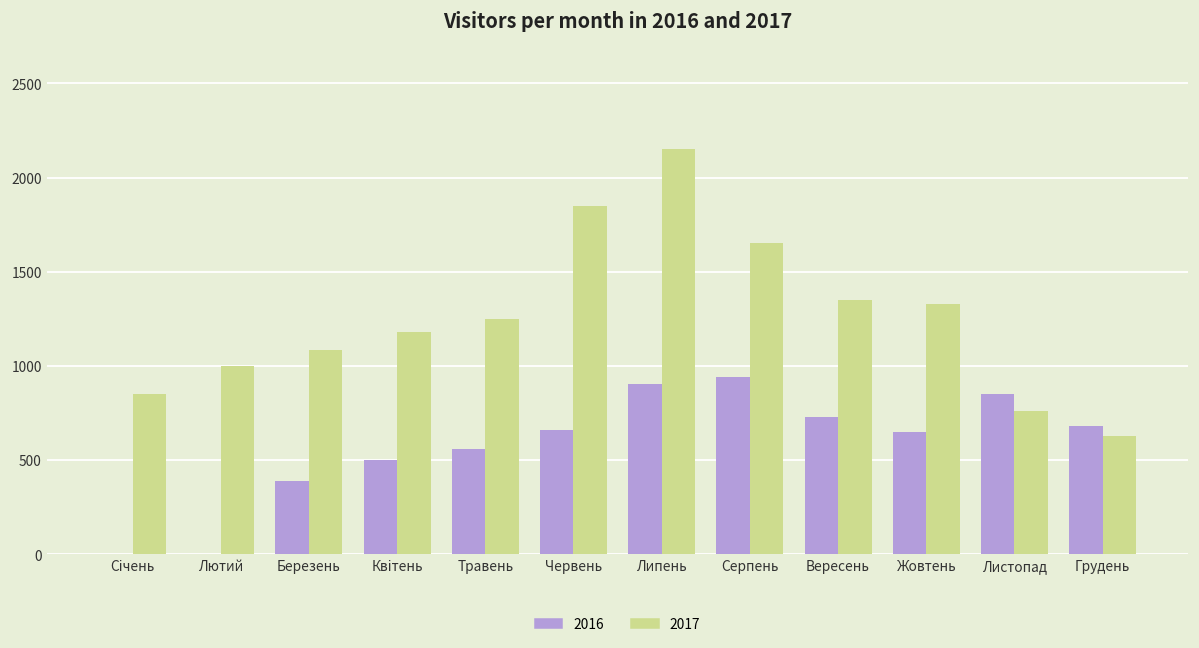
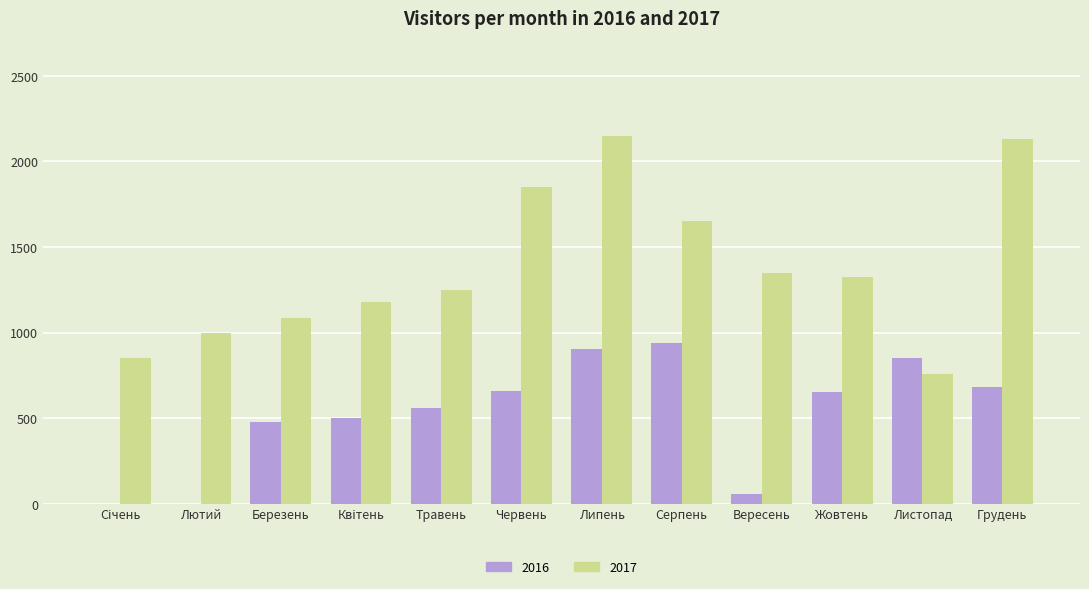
  {
    "2016": {
      "Січень": 0,
      "Лютий": 0,
-     "Березень": 390,
+     "Березень": 480,
      "Квітень": 500,
      "Травень": 560,
      "Червень": 660,
      "Липень": 910,
      "Серпень": 940,
-     "Вересень": 730,
+     "Вересень": 60,
      "Жовтень": 650,
      "Листопад": 850,
      "Грудень": 680
    },
    "2017": {
      "Січень": 850,
      "Лютий": 1000,
      "Березень": 1090,
      "Квітень": 1180,
      "Травень": 1250,
      "Червень": 1850,
      "Липень": 2150,
      "Серпень": 1650,
      "Вересень": 1350,
      "Жовтень": 1330,
      "Листопад": 760,
-     "Грудень": 630
+     "Грудень": 2130
    }
  }
